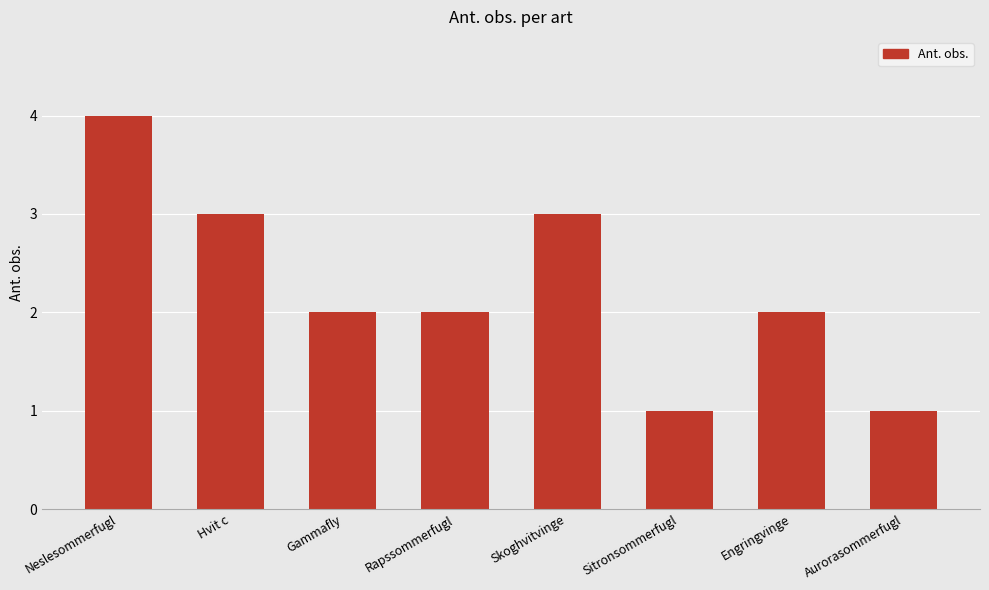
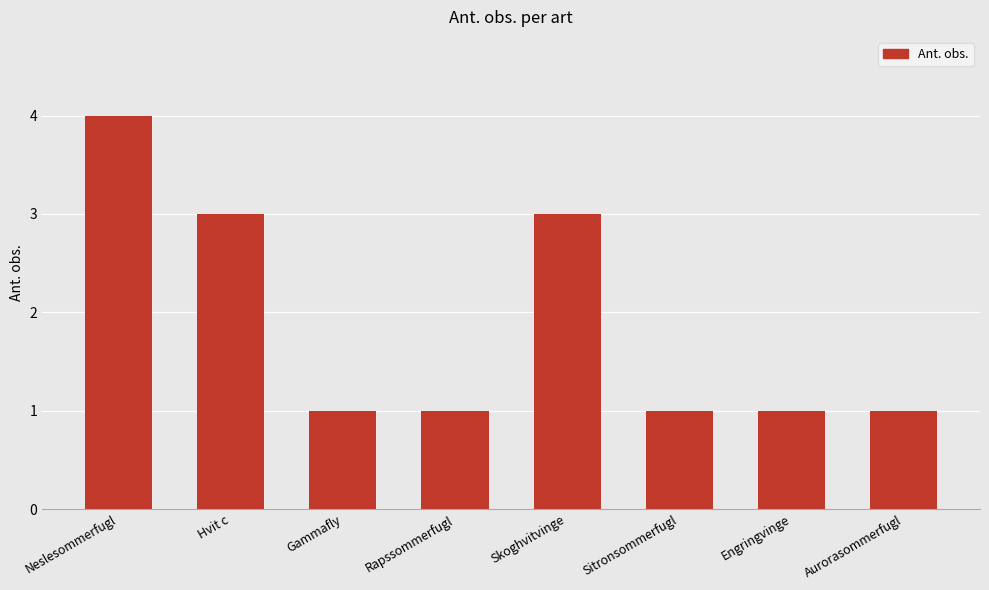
  {
    "Neslesommerfugl": 4,
    "Hvit c": 3,
-   "Gammafly": 2,
-   "Rapssommerfugl": 2,
+   "Gammafly": 1,
+   "Rapssommerfugl": 1,
    "Skoghvitvinge": 3,
    "Sitronsommerfugl": 1,
-   "Engringvinge": 2,
+   "Engringvinge": 1,
    "Aurorasommerfugl": 1
  }
